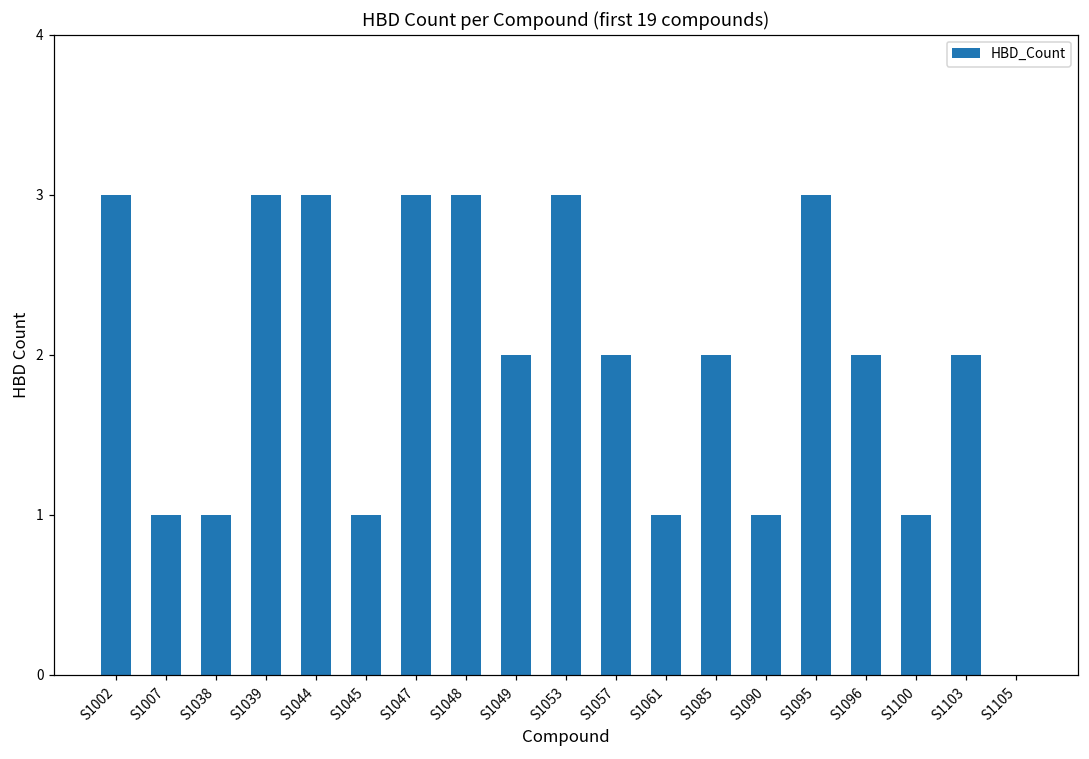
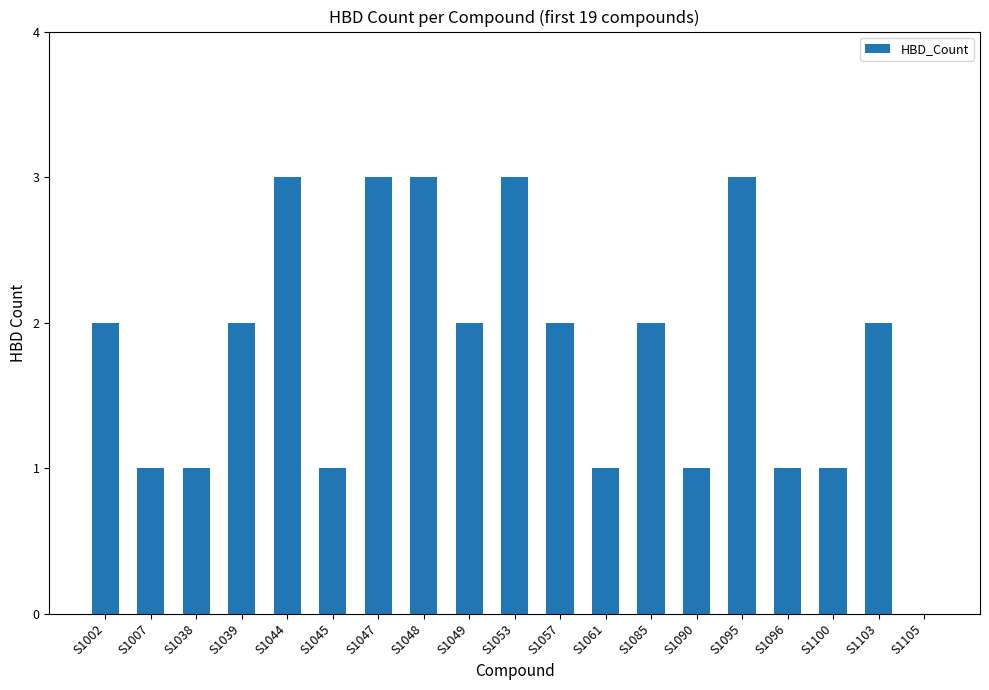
  {
-   "S1002": 3,
+   "S1002": 2,
    "S1007": 1,
    "S1038": 1,
-   "S1039": 3,
+   "S1039": 2,
    "S1044": 3,
    "S1045": 1,
    "S1047": 3,
    "S1048": 3,
    "S1049": 2,
    "S1053": 3,
    "S1057": 2,
    "S1061": 1,
    "S1085": 2,
    "S1090": 1,
    "S1095": 3,
-   "S1096": 2,
+   "S1096": 1,
    "S1100": 1,
    "S1103": 2,
    "S1105": 0
  }
